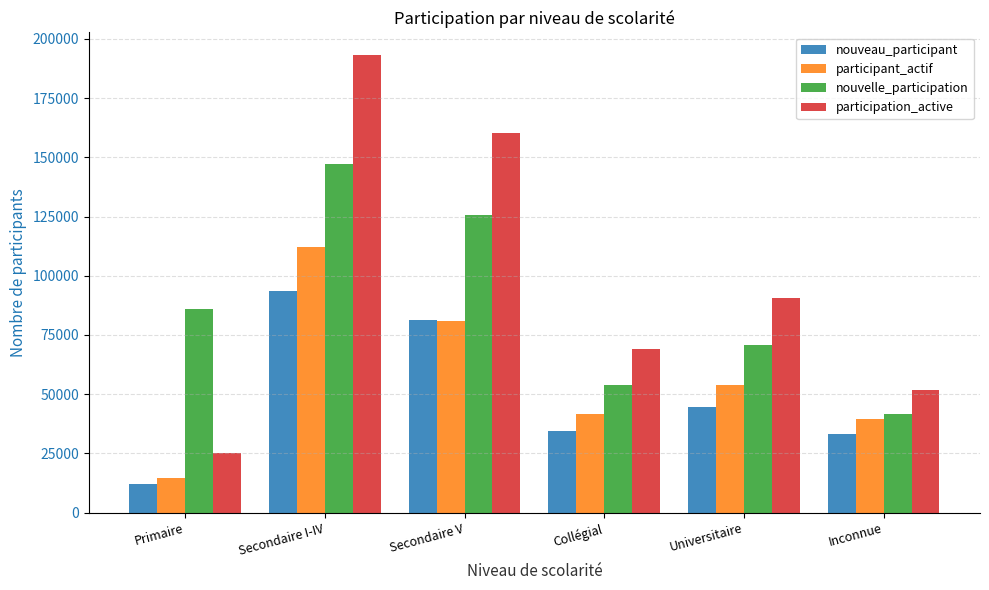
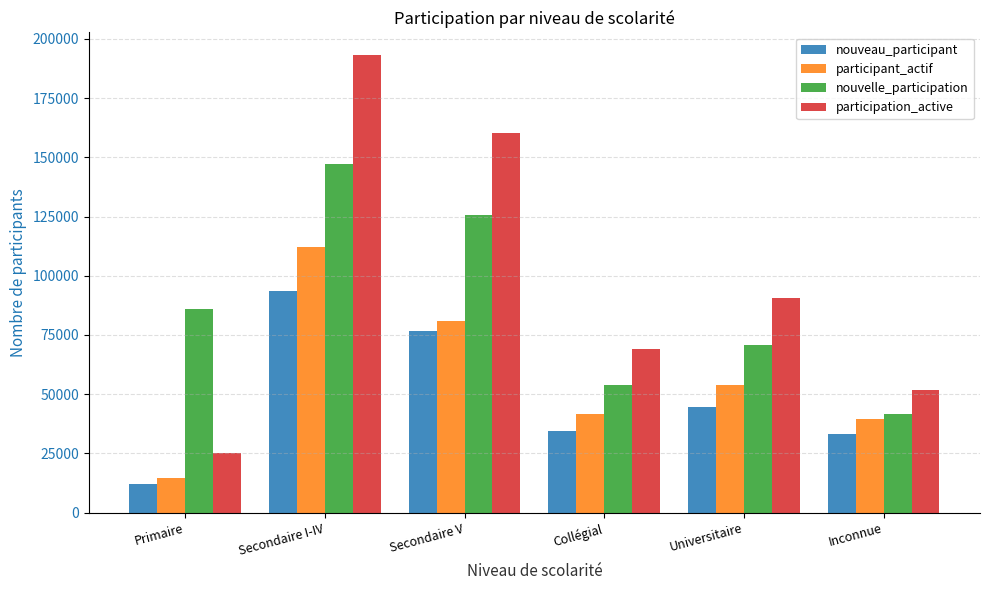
  {
    "nouveau_participant": {
      "Primaire": 12000,
      "Secondaire I-IV": 94000,
-     "Secondaire V": 81000,
+     "Secondaire V": 77000,
      "Collégial": 35000,
      "Universitaire": 44000,
      "Inconnue": 33000
    },
    "participant_actif": {
      "Primaire": 15000,
      "Secondaire I-IV": 112000,
      "Secondaire V": 81000,
      "Collégial": 42000,
      "Universitaire": 54000,
      "Inconnue": 39000
    },
    "nouvelle_participation": {
      "Primaire": 86000,
      "Secondaire I-IV": 147000,
      "Secondaire V": 126000,
      "Collégial": 54000,
      "Universitaire": 71000,
      "Inconnue": 42000
    },
    "participation_active": {
      "Primaire": 25000,
      "Secondaire I-IV": 193000,
      "Secondaire V": 160000,
      "Collégial": 69000,
      "Universitaire": 90000,
      "Inconnue": 52000
    }
  }
